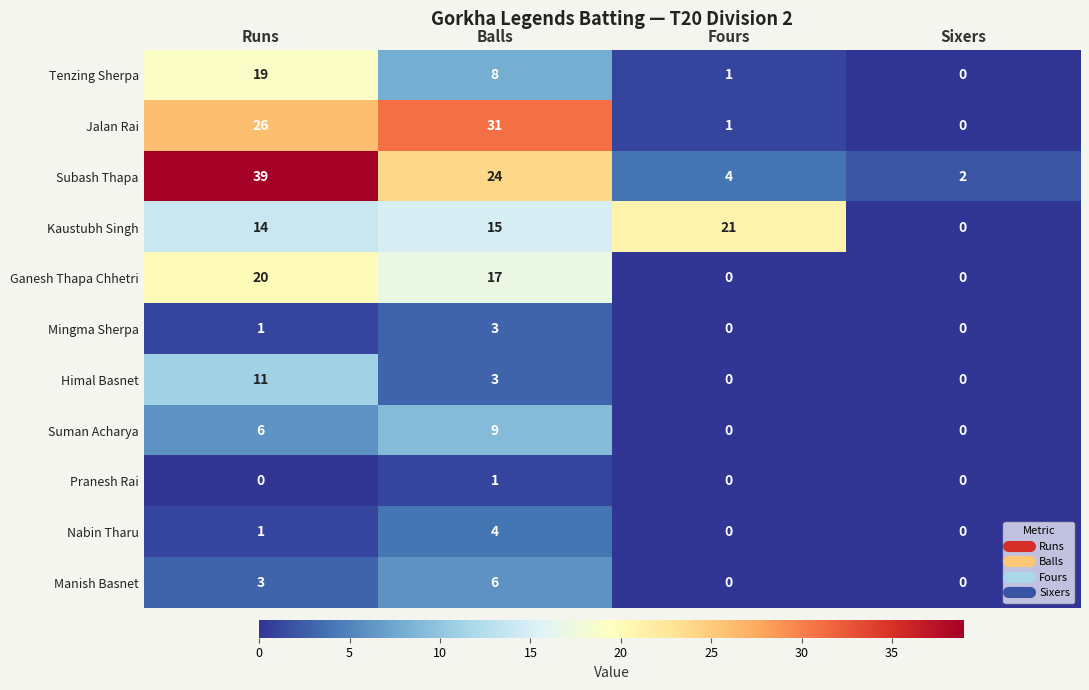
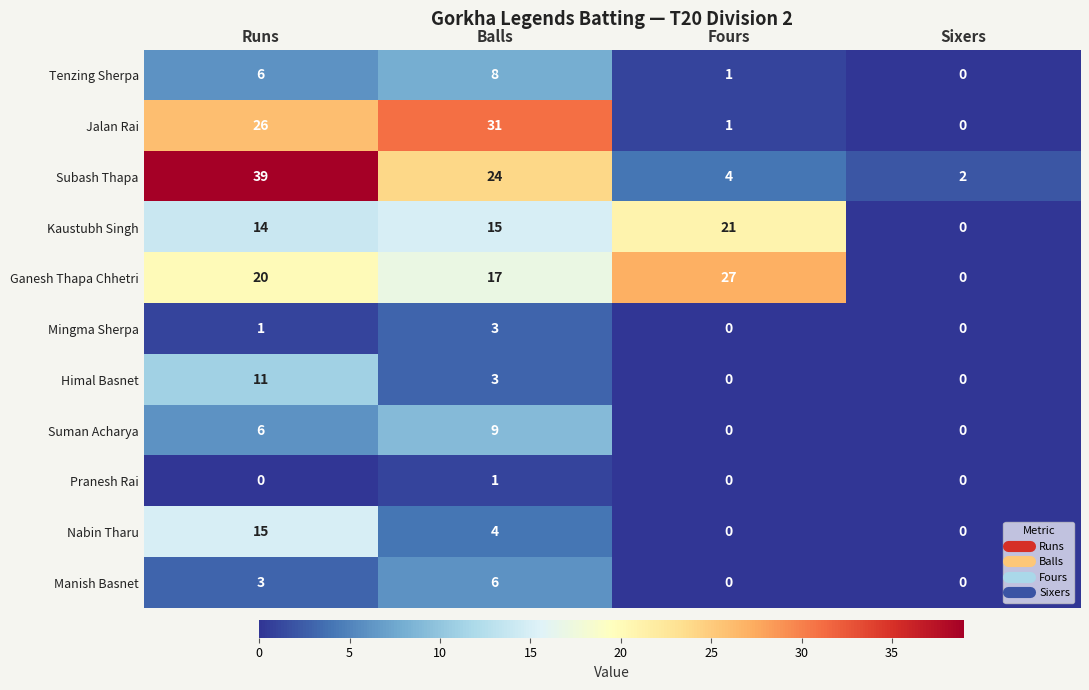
  {
    "Tenzing Sherpa": {
-     "Runs": 19,
+     "Runs": 6,
      "Balls": 8,
      "Fours": 1,
      "Sixers": 0
    },
    "Jalan Rai": {
      "Runs": 26,
      "Balls": 31,
      "Fours": 1,
      "Sixers": 0
    },
    "Subash Thapa": {
      "Runs": 39,
      "Balls": 24,
      "Fours": 4,
      "Sixers": 2
    },
    "Kaustubh Singh": {
      "Runs": 14,
      "Balls": 15,
      "Fours": 21,
      "Sixers": 0
    },
    "Ganesh Thapa Chhetri": {
      "Runs": 20,
      "Balls": 17,
-     "Fours": 0,
+     "Fours": 27,
      "Sixers": 0
    },
    "Mingma Sherpa": {
      "Runs": 1,
      "Balls": 3,
      "Fours": 0,
      "Sixers": 0
    },
    "Himal Basnet": {
      "Runs": 11,
      "Balls": 3,
      "Fours": 0,
      "Sixers": 0
    },
    "Suman Acharya": {
      "Runs": 6,
      "Balls": 9,
      "Fours": 0,
      "Sixers": 0
    },
    "Pranesh Rai": {
      "Runs": 0,
      "Balls": 1,
      "Fours": 0,
      "Sixers": 0
    },
    "Nabin Tharu": {
-     "Runs": 1,
+     "Runs": 15,
      "Balls": 4,
      "Fours": 0,
      "Sixers": 0
    },
    "Manish Basnet": {
      "Runs": 3,
      "Balls": 6,
      "Fours": 0,
      "Sixers": 0
    }
  }
